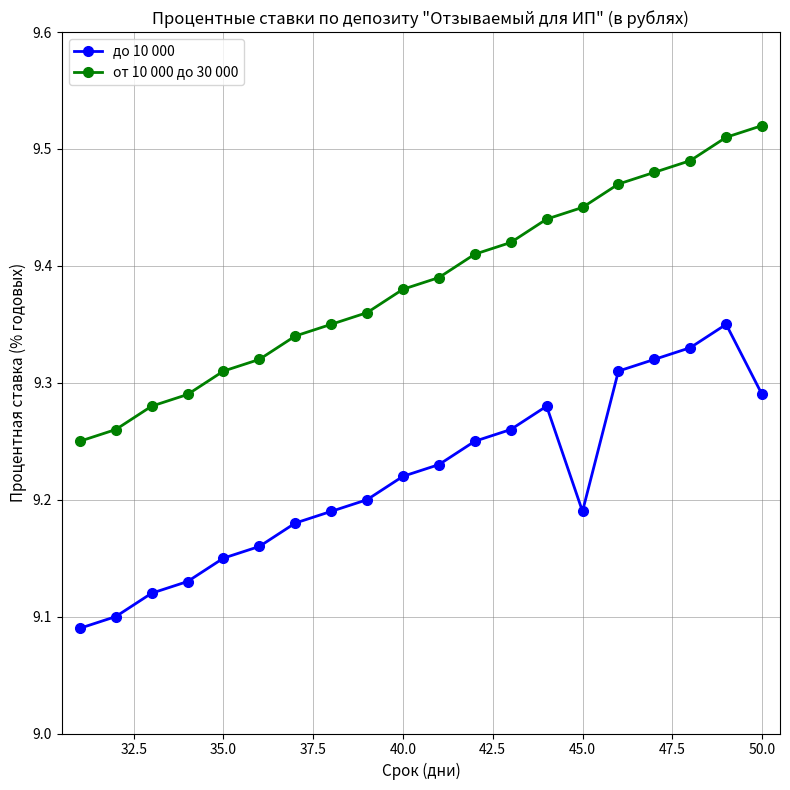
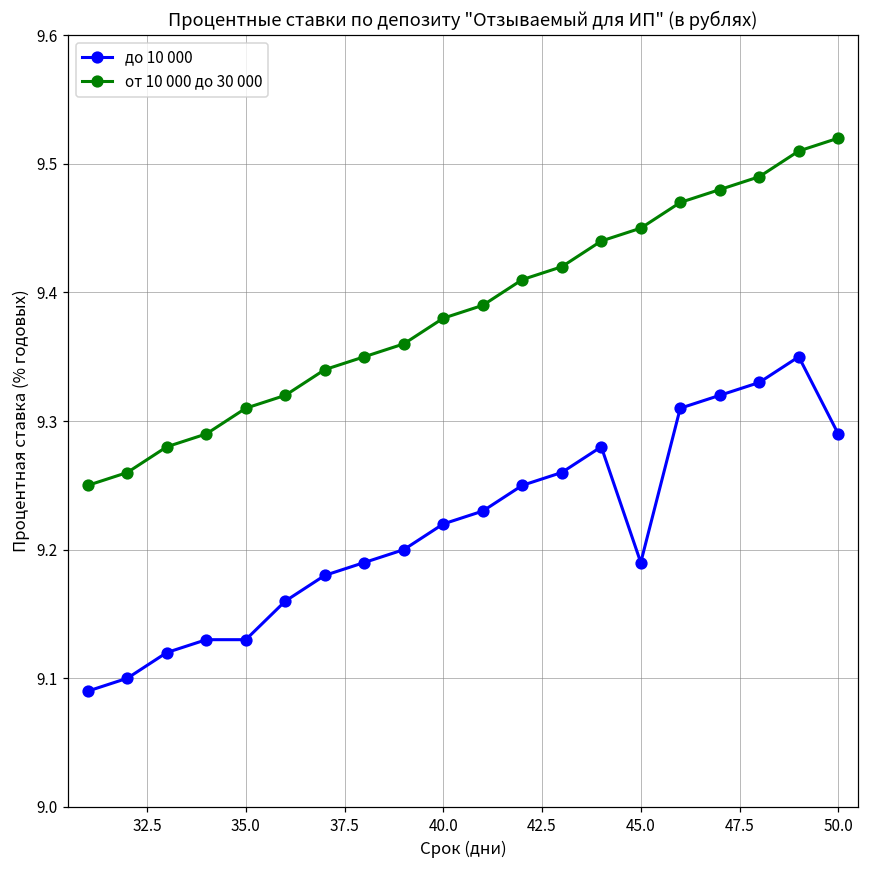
  {
    "до 10 000": {
-     "35.0": 9.15,
+     "35.0": 9.13,
      "40.0": 9.22,
      "45.0": 9.19,
      "50.0": 9.29
    },
    "от 10 000 до 30 000": {
      "35.0": 9.31,
      "40.0": 9.38,
      "45.0": 9.45,
      "50.0": 9.52
    }
  }
